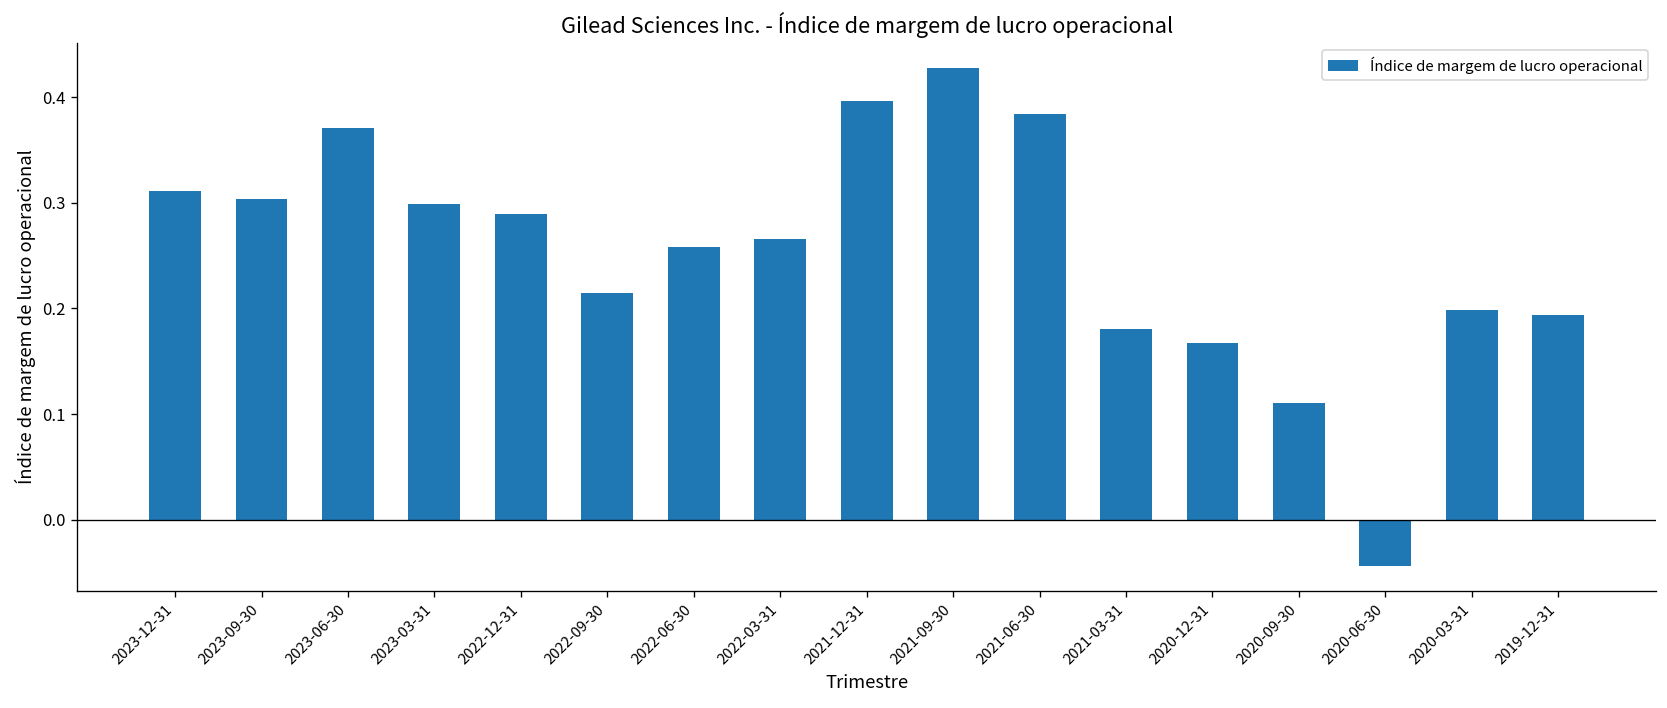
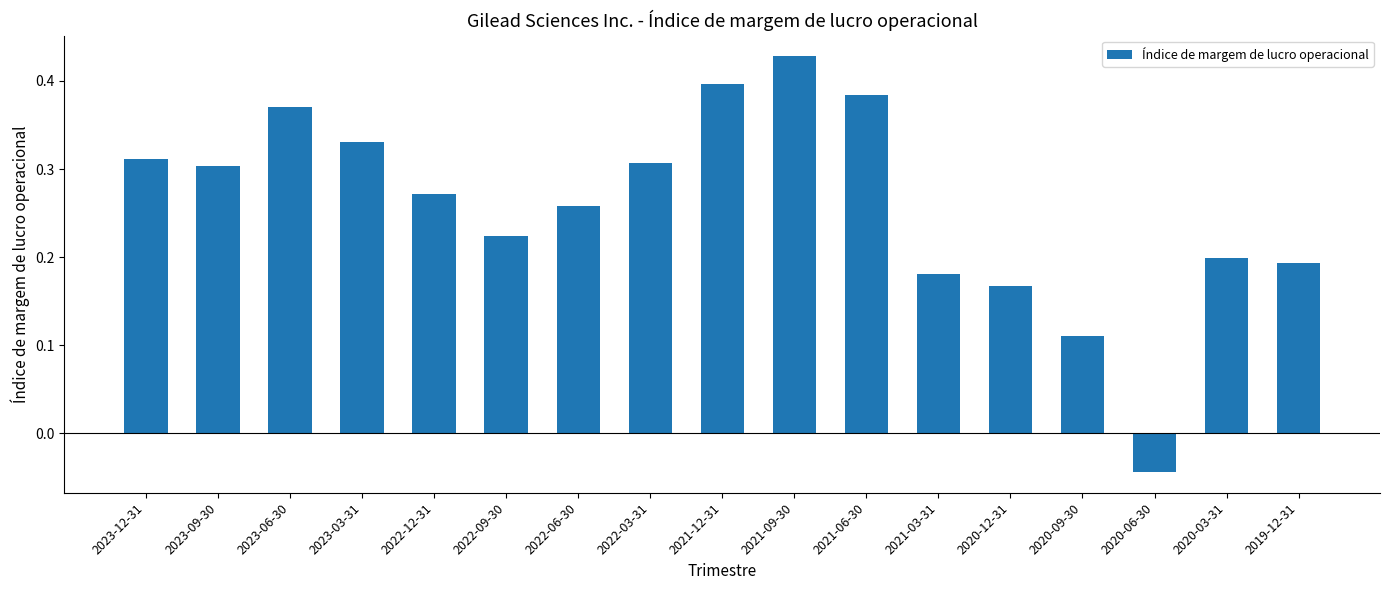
  {
    "2023-12-31": 0.31,
    "2023-09-30": 0.30,
    "2023-06-30": 0.37,
-   "2023-03-31": 0.30,
-   "2022-12-31": 0.29,
-   "2022-09-30": 0.21,
+   "2023-03-31": 0.33,
+   "2022-12-31": 0.27,
+   "2022-09-30": 0.22,
    "2022-06-30": 0.26,
-   "2022-03-31": 0.27,
+   "2022-03-31": 0.31,
    "2021-12-31": 0.40,
    "2021-09-30": 0.43,
    "2021-06-30": 0.38,
    "2021-03-31": 0.18,
    "2020-12-31": 0.17,
    "2020-09-30": 0.11,
    "2020-06-30": -0.04,
    "2020-03-31": 0.20,
    "2019-12-31": 0.19
  }
